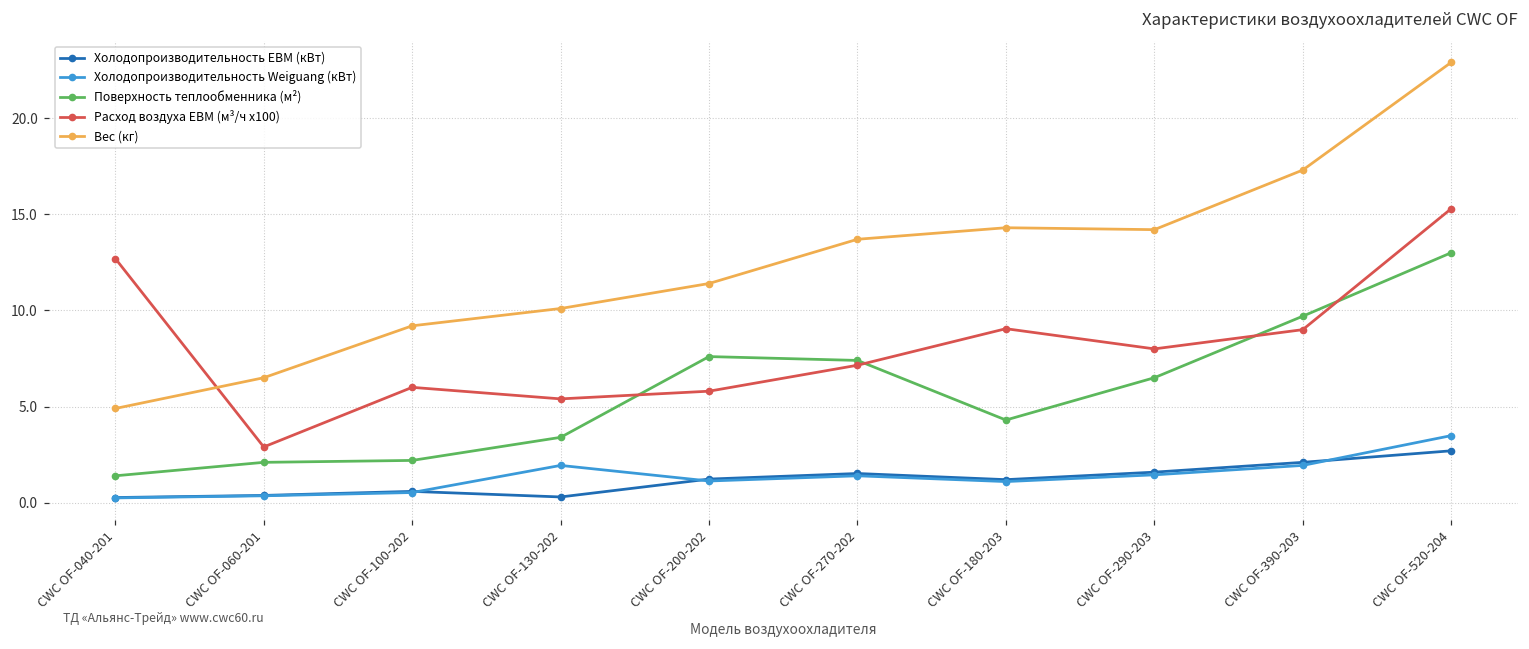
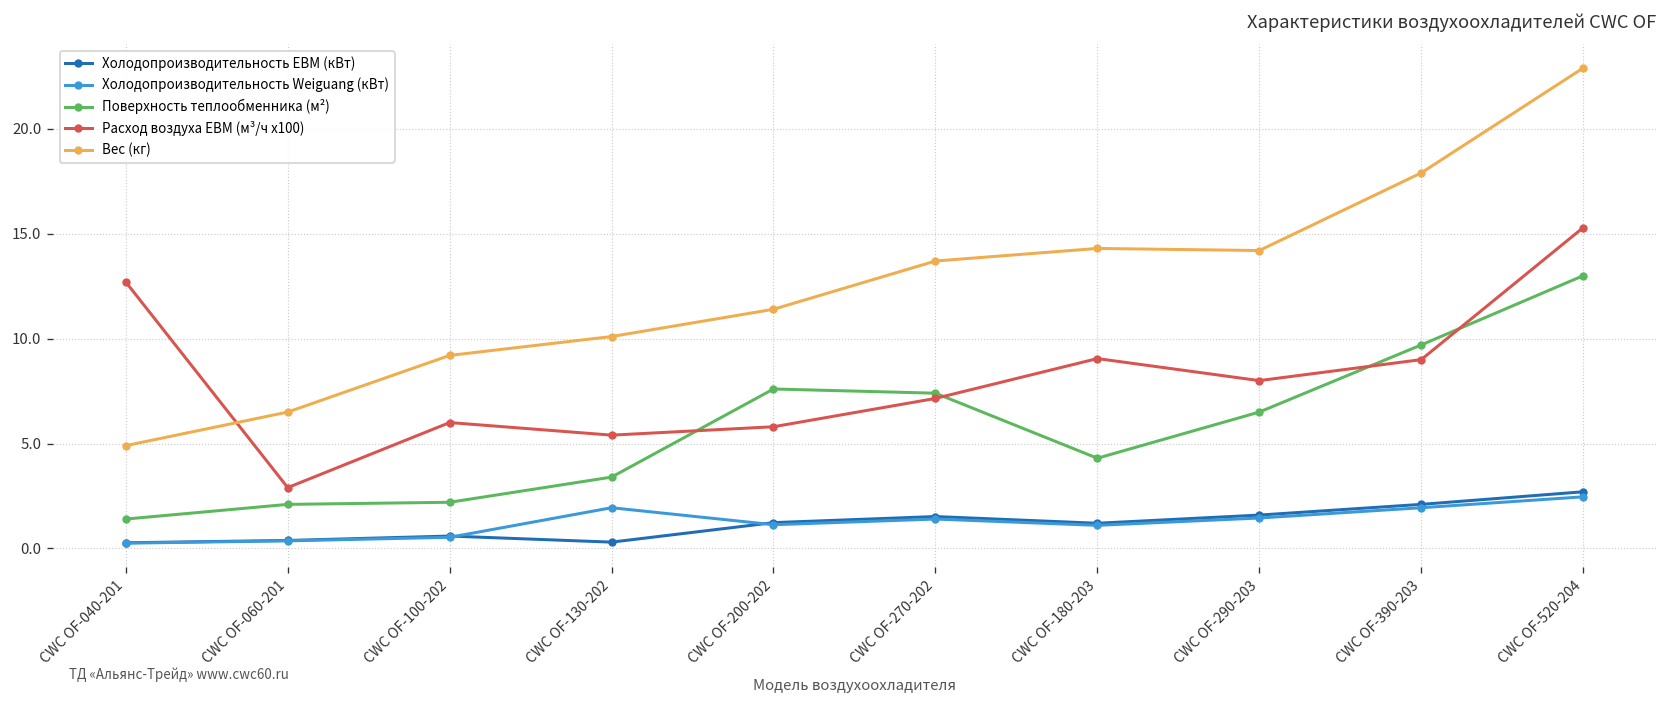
  {
    "Холодопроизводительность EBM (кВт)": {
      "CWC OF-130-202": 0.3,
      "CWC OF-390-203": 2.1,
      "CWC OF-520-204": 2.7
    },
    "Холодопроизводительность Weiguang (кВт)": {
      "CWC OF-130-202": 1.9,
      "CWC OF-390-203": 1.9,
-     "CWC OF-520-204": 3.5
+     "CWC OF-520-204": 2.5
    },
    "Поверхность теплообменника (м²)": {
      "CWC OF-040-201": 1.4,
      "CWC OF-060-201": 2.1,
      "CWC OF-100-202": 2.2,
      "CWC OF-130-202": 3.4,
      "CWC OF-200-202": 7.6,
      "CWC OF-270-202": 7.4,
      "CWC OF-180-203": 4.3,
      "CWC OF-290-203": 6.5,
      "CWC OF-390-203": 9.7,
      "CWC OF-520-204": 13.0
    },
    "Расход воздуха EBM (м³/ч x100)": {
      "CWC OF-040-201": 12.7,
      "CWC OF-060-201": 2.9,
      "CWC OF-100-202": 6.0,
      "CWC OF-130-202": 5.4,
      "CWC OF-200-202": 5.8,
      "CWC OF-270-202": 7.2,
      "CWC OF-180-203": 9.1,
      "CWC OF-290-203": 8.0,
      "CWC OF-390-203": 9.0,
      "CWC OF-520-204": 15.3
    },
    "Вес (кг)": {
      "CWC OF-040-201": 4.9,
      "CWC OF-060-201": 6.5,
      "CWC OF-100-202": 9.2,
      "CWC OF-130-202": 10.1,
      "CWC OF-200-202": 11.4,
      "CWC OF-270-202": 13.7,
      "CWC OF-180-203": 14.3,
      "CWC OF-290-203": 14.2,
-     "CWC OF-390-203": 17.3,
+     "CWC OF-390-203": 17.9,
      "CWC OF-520-204": 22.9
    }
  }
